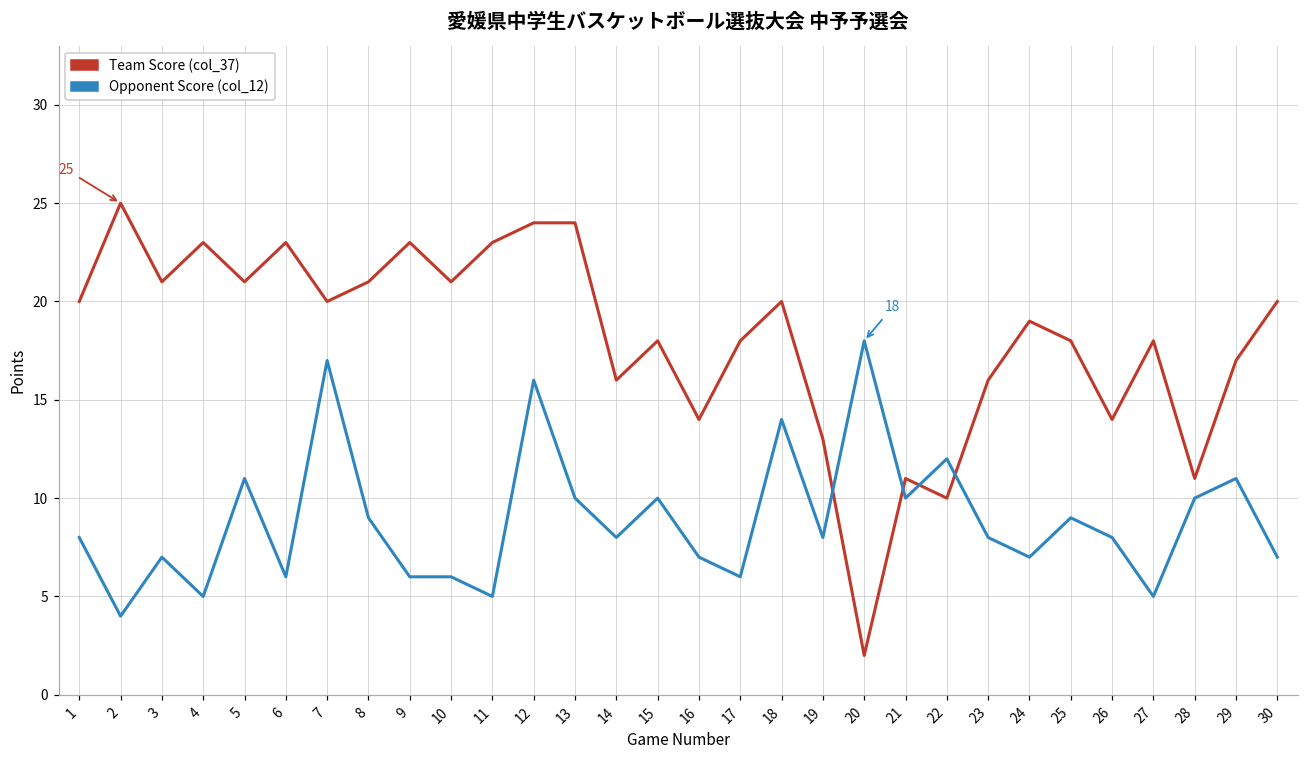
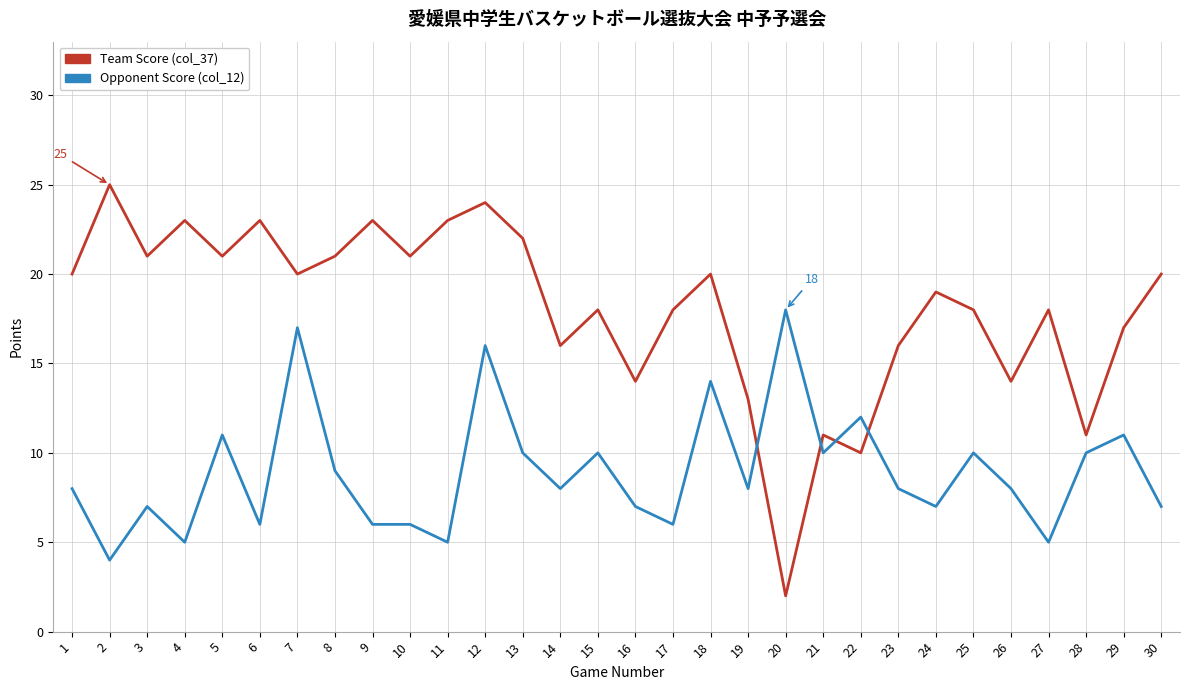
  {
    "Team Score (col_37)": {
      "1": 20,
      "3": 21,
      "4": 23,
      "5": 21,
      "6": 23,
      "7": 20,
      "8": 21,
      "9": 23,
      "10": 21,
      "11": 23,
      "12": 24,
-     "13": 24,
+     "13": 22,
      "14": 16,
      "15": 18,
      "16": 14,
      "17": 18,
      "18": 20,
      "19": 13,
      "20": 2,
      "21": 11,
      "22": 10,
      "23": 16,
      "24": 19,
      "25": 18,
      "26": 14,
      "27": 18,
      "28": 11,
      "29": 17,
      "30": 20
    },
    "Opponent Score (col_12)": {
      "1": 8,
      "2": 4,
      "3": 7,
      "4": 5,
      "5": 11,
      "6": 6,
      "7": 17,
      "8": 9,
      "9": 6,
      "10": 6,
      "11": 5,
      "12": 16,
      "13": 10,
      "14": 8,
      "15": 10,
      "16": 7,
      "17": 6,
      "18": 14,
      "19": 8,
      "21": 10,
      "22": 12,
      "23": 8,
      "24": 7,
-     "25": 9,
+     "25": 10,
      "26": 8,
      "27": 5,
      "28": 10,
      "29": 11,
      "30": 7
    }
  }
